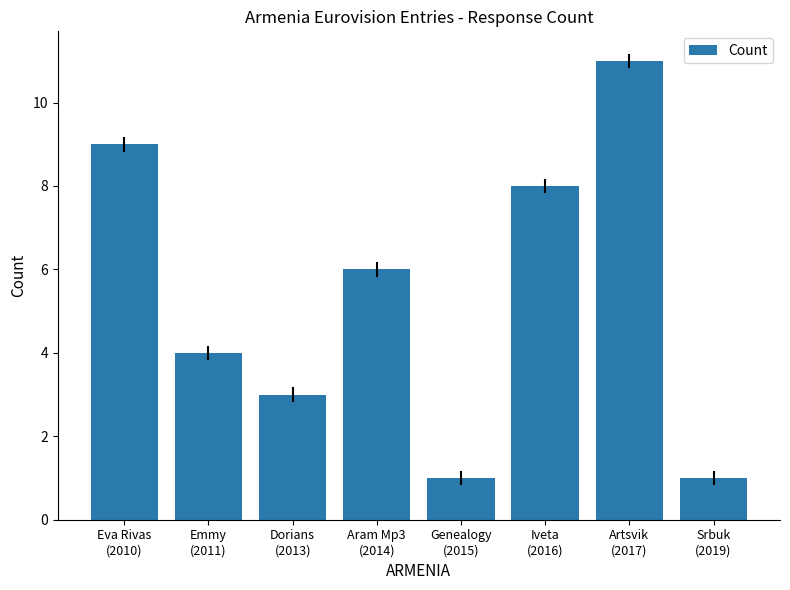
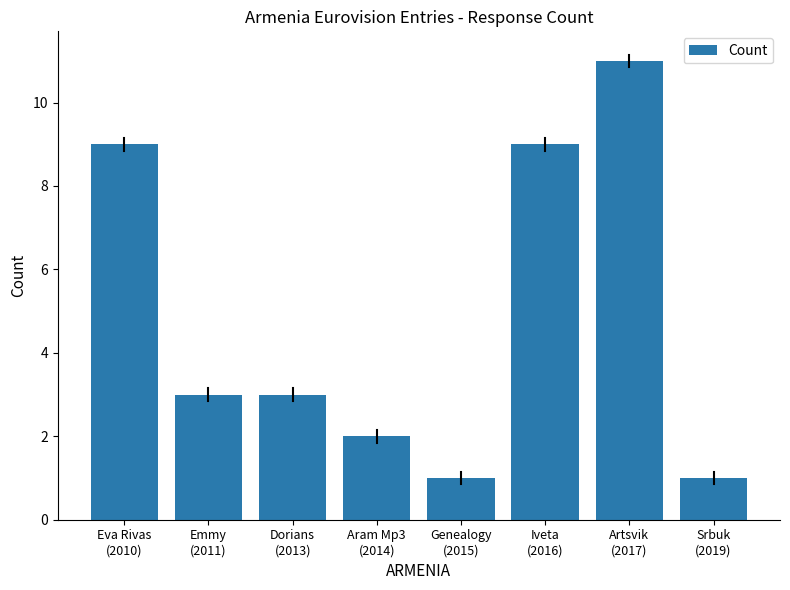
  {
    "Count": {
      "Eva Rivas (2010)": 9,
-     "Emmy (2011)": 4,
+     "Emmy (2011)": 3,
      "Dorians (2013)": 3,
-     "Aram Mp3 (2014)": 6,
+     "Aram Mp3 (2014)": 2,
      "Genealogy (2015)": 1,
-     "Iveta (2016)": 8,
+     "Iveta (2016)": 9,
      "Artsvik (2017)": 11,
      "Srbuk (2019)": 1
    }
  }
